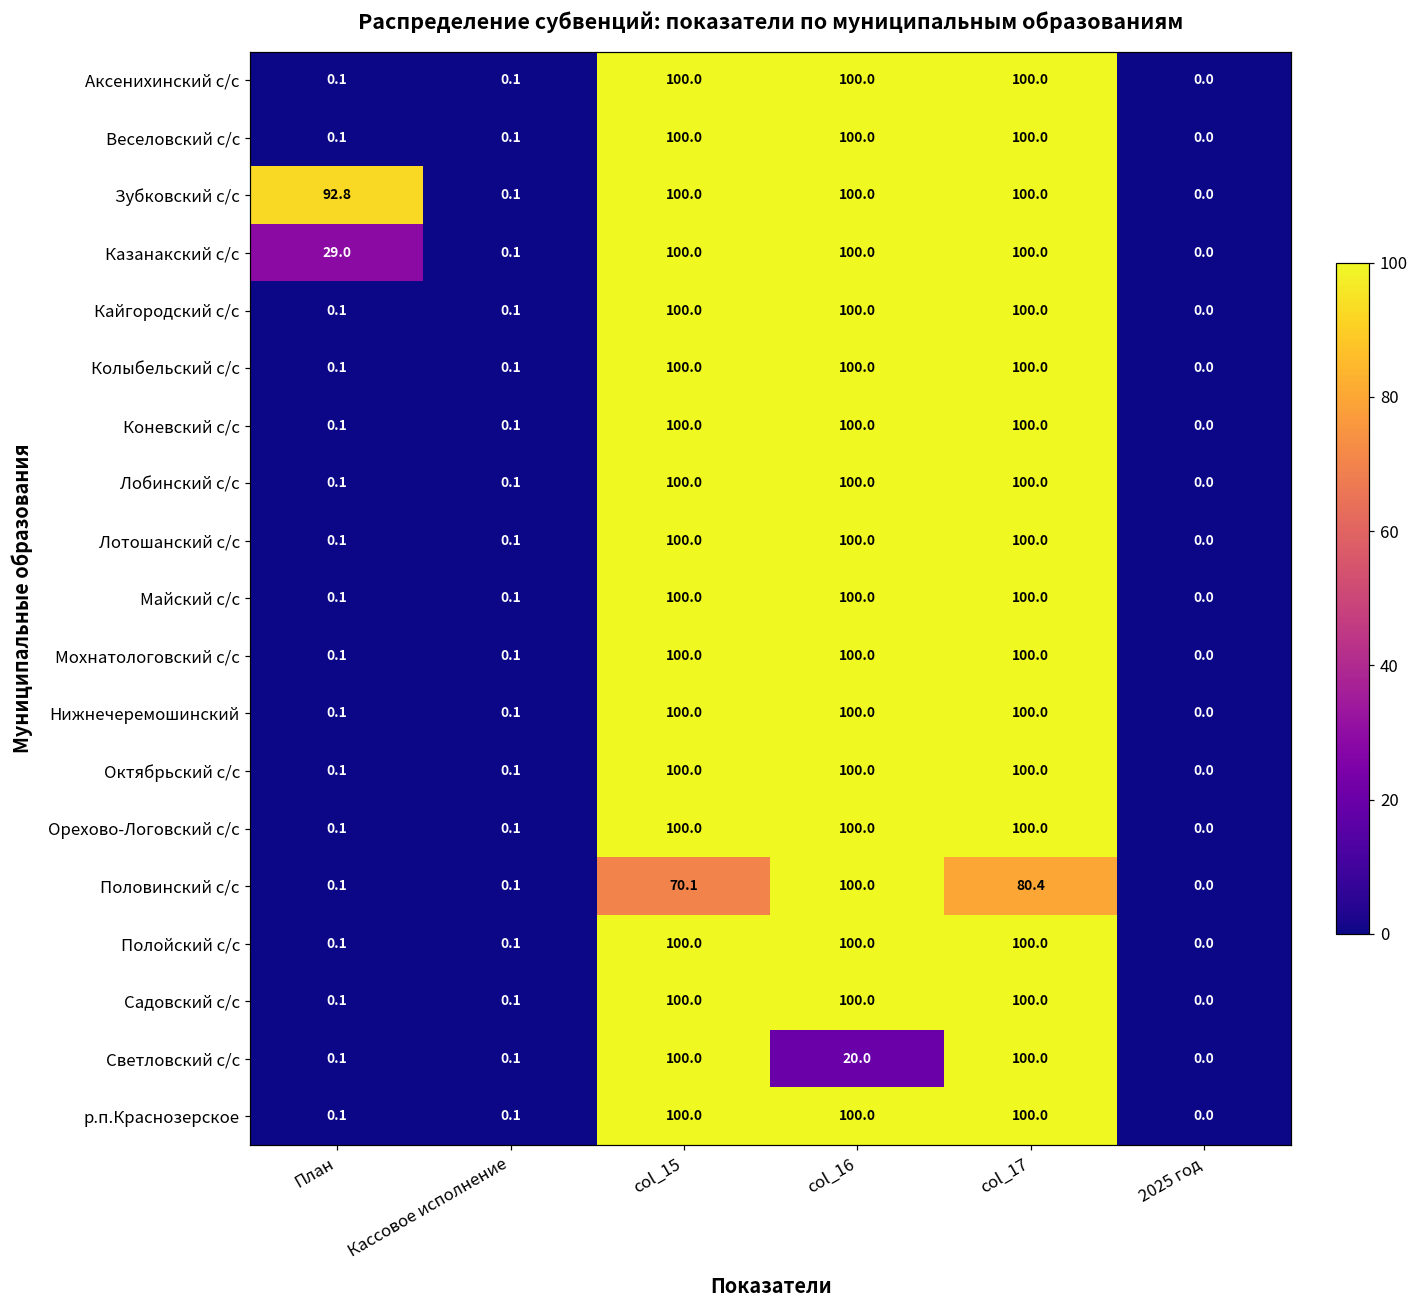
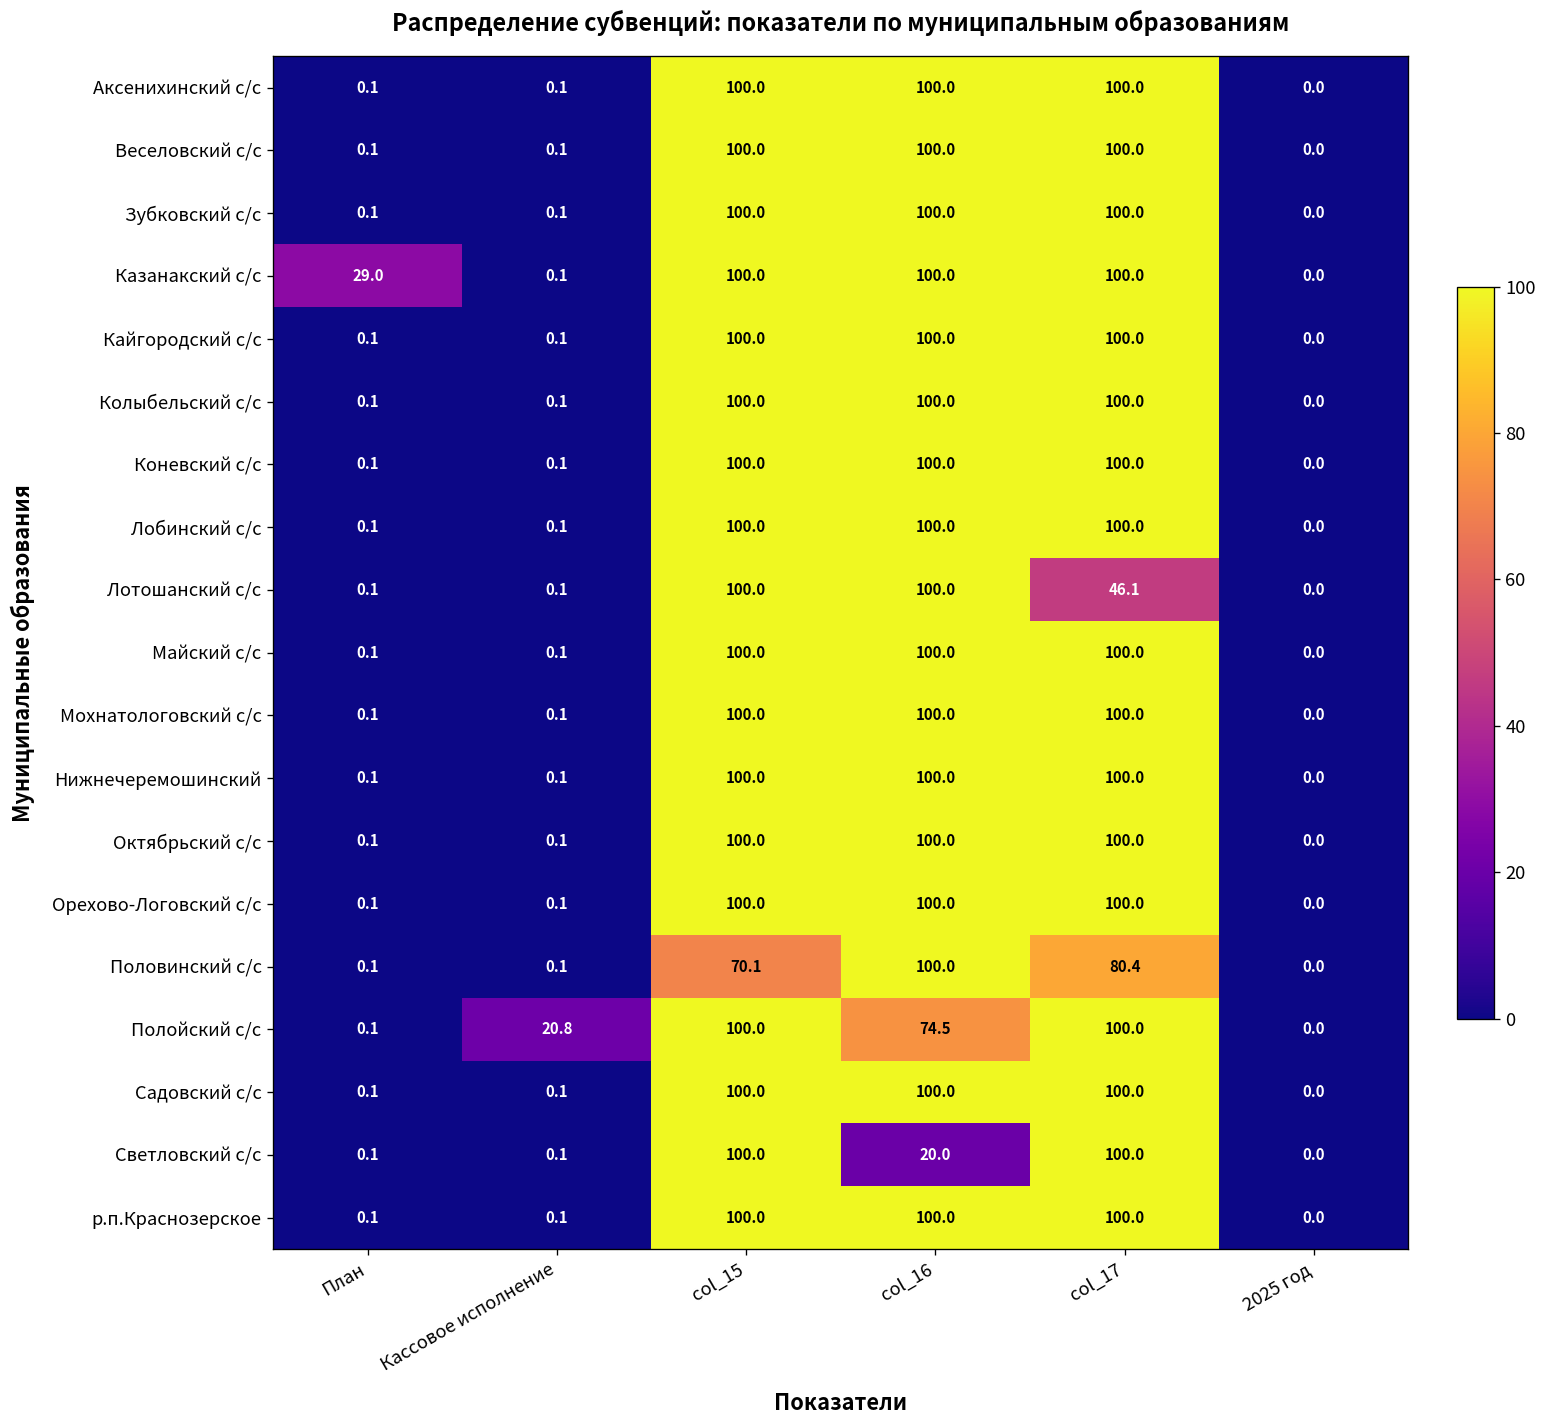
  {
    "Аксенихинский с/с": {
      "План": 0.1,
      "Кассовое исполнение": 0.1,
      "col_15": 100.0,
      "col_16": 100.0,
      "col_17": 100.0,
      "2025 год": 0.0
    },
    "Веселовский с/с": {
      "План": 0.1,
      "Кассовое исполнение": 0.1,
      "col_15": 100.0,
      "col_16": 100.0,
      "col_17": 100.0,
      "2025 год": 0.0
    },
    "Зубковский с/с": {
-     "План": 92.8,
+     "План": 0.1,
      "Кассовое исполнение": 0.1,
      "col_15": 100.0,
      "col_16": 100.0,
      "col_17": 100.0,
      "2025 год": 0.0
    },
    "Казанакский с/с": {
      "План": 29.0,
      "Кассовое исполнение": 0.1,
      "col_15": 100.0,
      "col_16": 100.0,
      "col_17": 100.0,
      "2025 год": 0.0
    },
    "Кайгородский с/с": {
      "План": 0.1,
      "Кассовое исполнение": 0.1,
      "col_15": 100.0,
      "col_16": 100.0,
      "col_17": 100.0,
      "2025 год": 0.0
    },
    "Колыбельский с/с": {
      "План": 0.1,
      "Кассовое исполнение": 0.1,
      "col_15": 100.0,
      "col_16": 100.0,
      "col_17": 100.0,
      "2025 год": 0.0
    },
    "Коневский с/с": {
      "План": 0.1,
      "Кассовое исполнение": 0.1,
      "col_15": 100.0,
      "col_16": 100.0,
      "col_17": 100.0,
      "2025 год": 0.0
    },
    "Лобинский с/с": {
      "План": 0.1,
      "Кассовое исполнение": 0.1,
      "col_15": 100.0,
      "col_16": 100.0,
      "col_17": 100.0,
      "2025 год": 0.0
    },
    "Лотошанский с/с": {
      "План": 0.1,
      "Кассовое исполнение": 0.1,
      "col_15": 100.0,
      "col_16": 100.0,
-     "col_17": 100.0,
+     "col_17": 46.1,
      "2025 год": 0.0
    },
    "Майский с/с": {
      "План": 0.1,
      "Кассовое исполнение": 0.1,
      "col_15": 100.0,
      "col_16": 100.0,
      "col_17": 100.0,
      "2025 год": 0.0
    },
    "Мохнатологовский с/с": {
      "План": 0.1,
      "Кассовое исполнение": 0.1,
      "col_15": 100.0,
      "col_16": 100.0,
      "col_17": 100.0,
      "2025 год": 0.0
    },
    "Нижнечеремошинский": {
      "План": 0.1,
      "Кассовое исполнение": 0.1,
      "col_15": 100.0,
      "col_16": 100.0,
      "col_17": 100.0,
      "2025 год": 0.0
    },
    "Октябрьский с/с": {
      "План": 0.1,
      "Кассовое исполнение": 0.1,
      "col_15": 100.0,
      "col_16": 100.0,
      "col_17": 100.0,
      "2025 год": 0.0
    },
    "Орехово-Логовский с/с": {
      "План": 0.1,
      "Кассовое исполнение": 0.1,
      "col_15": 100.0,
      "col_16": 100.0,
      "col_17": 100.0,
      "2025 год": 0.0
    },
    "Половинский с/с": {
      "План": 0.1,
      "Кассовое исполнение": 0.1,
      "col_15": 70.1,
      "col_16": 100.0,
      "col_17": 80.4,
      "2025 год": 0.0
    },
    "Полойский с/с": {
      "План": 0.1,
-     "Кассовое исполнение": 0.1,
+     "Кассовое исполнение": 20.8,
      "col_15": 100.0,
-     "col_16": 100.0,
+     "col_16": 74.5,
      "col_17": 100.0,
      "2025 год": 0.0
    },
    "Садовский с/с": {
      "План": 0.1,
      "Кассовое исполнение": 0.1,
      "col_15": 100.0,
      "col_16": 100.0,
      "col_17": 100.0,
      "2025 год": 0.0
    },
    "Светловский с/с": {
      "План": 0.1,
      "Кассовое исполнение": 0.1,
      "col_15": 100.0,
      "col_16": 20.0,
      "col_17": 100.0,
      "2025 год": 0.0
    },
    "р.п.Краснозерское": {
      "План": 0.1,
      "Кассовое исполнение": 0.1,
      "col_15": 100.0,
      "col_16": 100.0,
      "col_17": 100.0,
      "2025 год": 0.0
    }
  }
